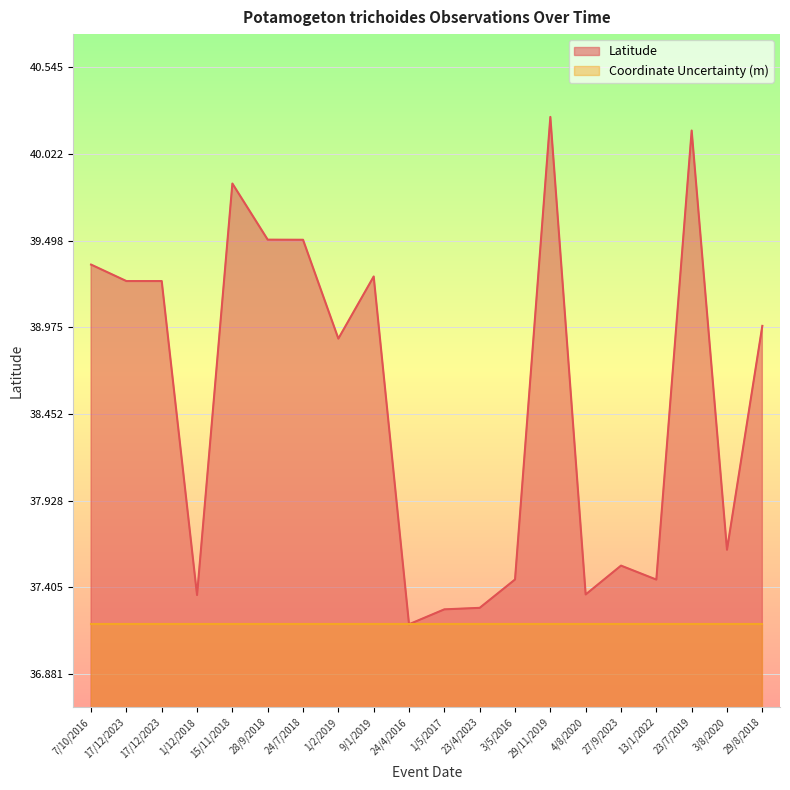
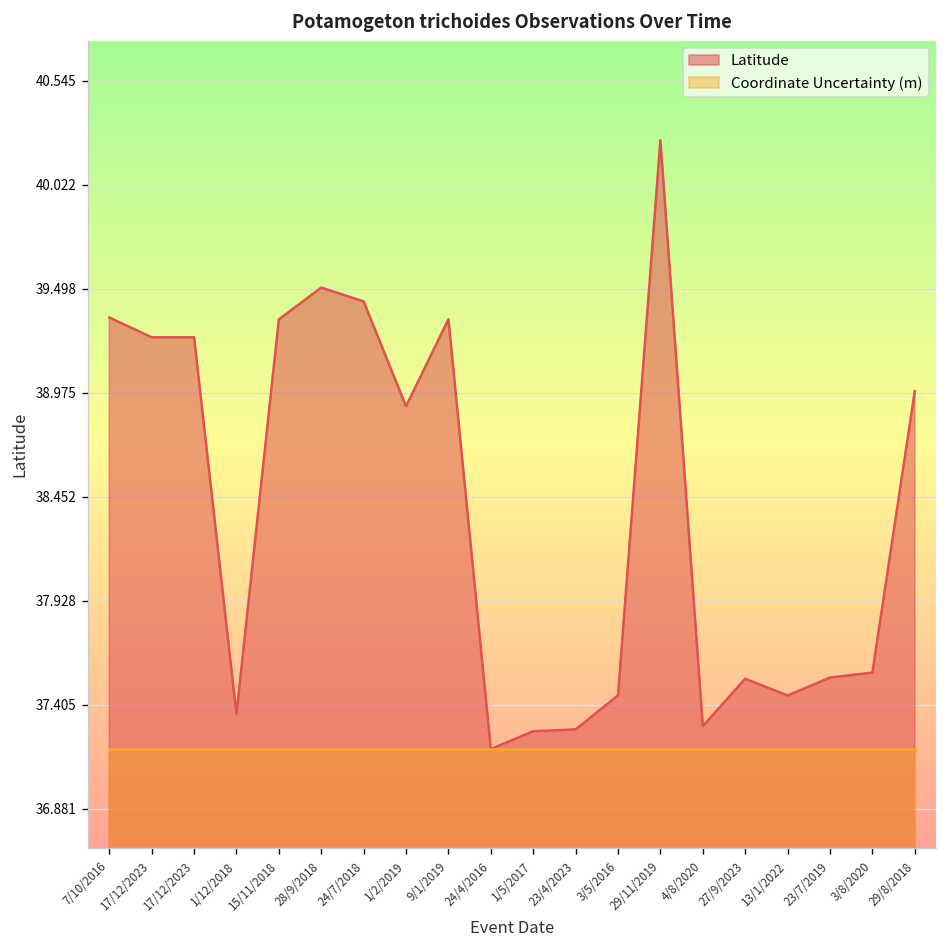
  {
    "Latitude": {
      "7/10/2016": 39.35,
      "1/12/2018": 37.36,
-     "15/11/2018": 39.84,
+     "15/11/2018": 39.34,
      "28/9/2018": 39.50,
-     "24/7/2018": 39.50,
+     "24/7/2018": 39.43,
      "1/2/2019": 38.91,
-     "9/1/2019": 39.28,
+     "9/1/2019": 39.34,
      "1/5/2017": 37.27,
      "23/4/2023": 37.28,
      "3/5/2016": 37.45,
      "29/11/2019": 40.25,
-     "4/8/2020": 37.36,
+     "4/8/2020": 37.30,
      "27/9/2023": 37.54,
      "13/1/2022": 37.45,
-     "23/7/2019": 40.16,
-     "3/8/2020": 37.63,
+     "23/7/2019": 37.54,
+     "3/8/2020": 37.57,
      "29/8/2018": 38.98
    },
    "Coordinate Uncertainty (m)": {
      "7/10/2016": 37.18,
      "1/12/2018": 37.18,
      "15/11/2018": 37.18,
      "28/9/2018": 37.18,
      "24/7/2018": 37.18,
      "1/2/2019": 37.18,
      "9/1/2019": 37.18,
      "1/5/2017": 37.18,
      "23/4/2023": 37.18,
      "3/5/2016": 37.18,
      "29/11/2019": 37.18,
      "4/8/2020": 37.18,
      "27/9/2023": 37.18,
      "13/1/2022": 37.18,
      "23/7/2019": 37.18,
      "3/8/2020": 37.18,
      "29/8/2018": 37.18
    }
  }
